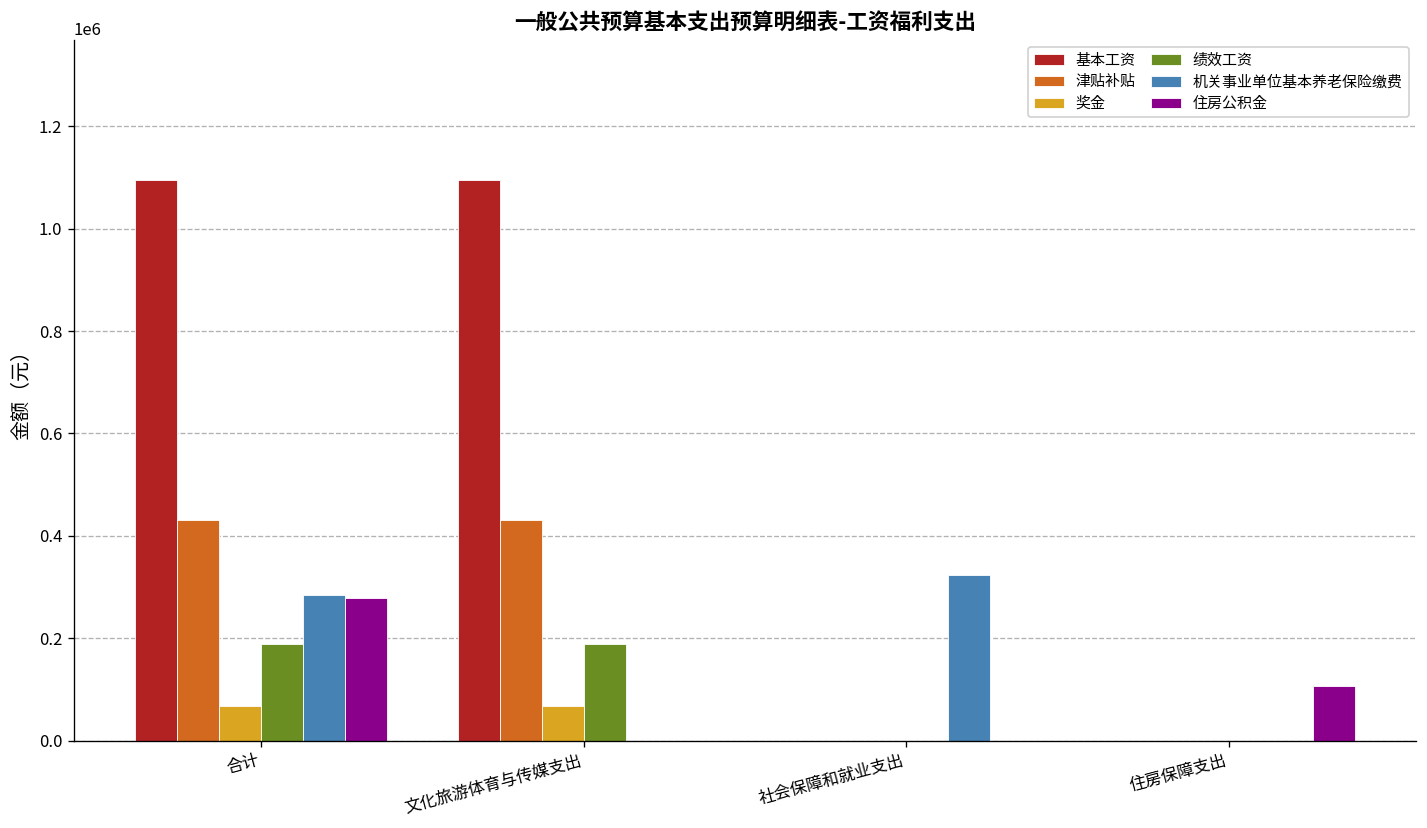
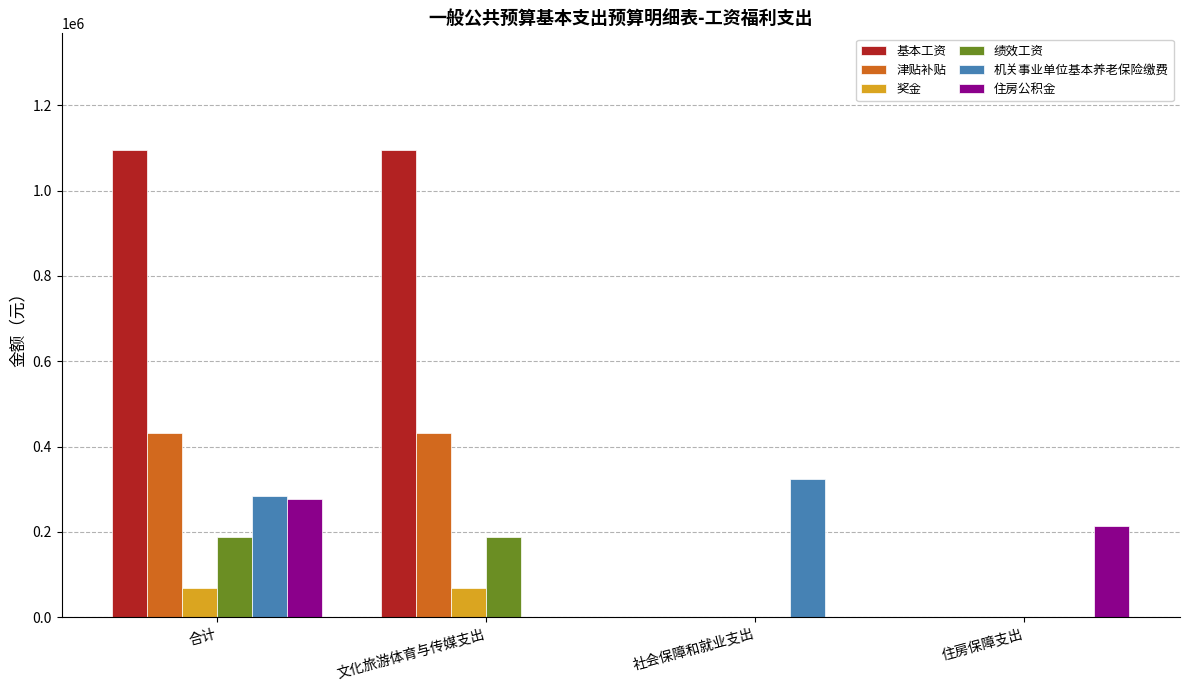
  {
    "基本工资": {
      "合计": 1090000,
      "文化旅游体育与传媒支出": 1090000,
      "社会保障和就业支出": 0,
      "住房保障支出": 0
    },
    "津贴补贴": {
      "合计": 430000,
      "文化旅游体育与传媒支出": 430000,
      "社会保障和就业支出": 0,
      "住房保障支出": 0
    },
    "奖金": {
      "合计": 70000,
      "文化旅游体育与传媒支出": 70000,
      "社会保障和就业支出": 0,
      "住房保障支出": 0
    },
    "绩效工资": {
      "合计": 190000,
      "文化旅游体育与传媒支出": 190000,
      "社会保障和就业支出": 0,
      "住房保障支出": 0
    },
    "机关事业单位基本养老保险缴费": {
      "合计": 290000,
      "文化旅游体育与传媒支出": 0,
      "社会保障和就业支出": 320000,
      "住房保障支出": 0
    },
    "住房公积金": {
      "合计": 280000,
      "文化旅游体育与传媒支出": 0,
      "社会保障和就业支出": 0,
-     "住房保障支出": 110000
+     "住房保障支出": 210000
    }
  }
